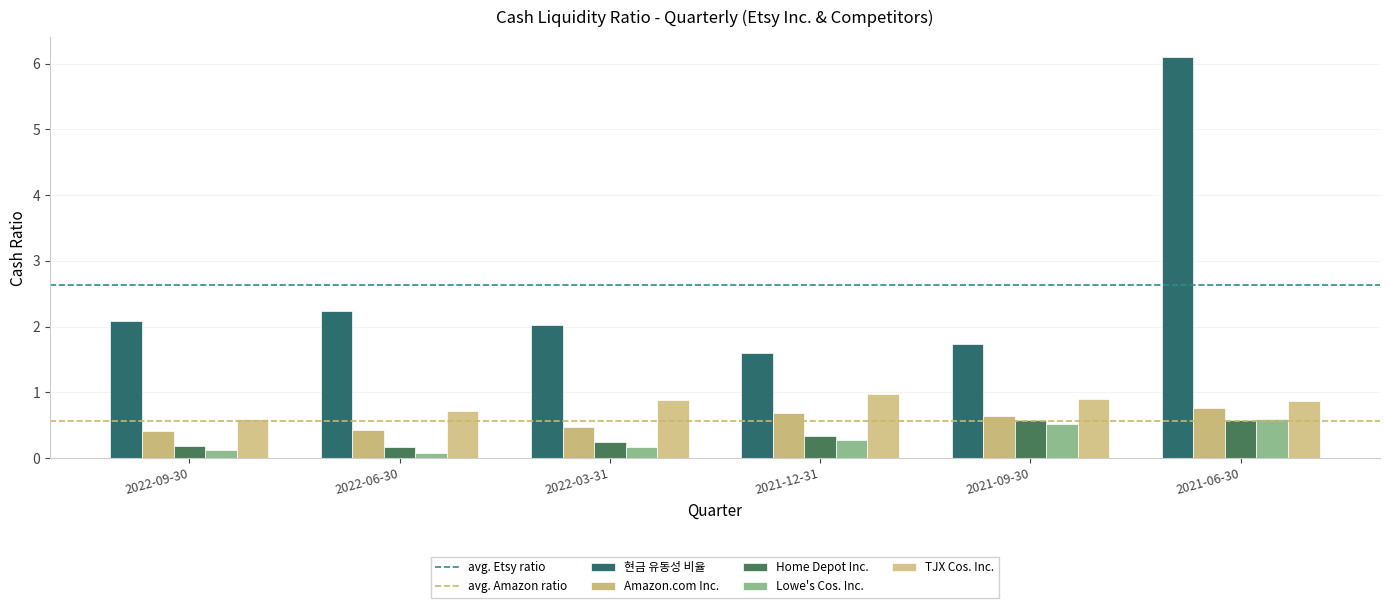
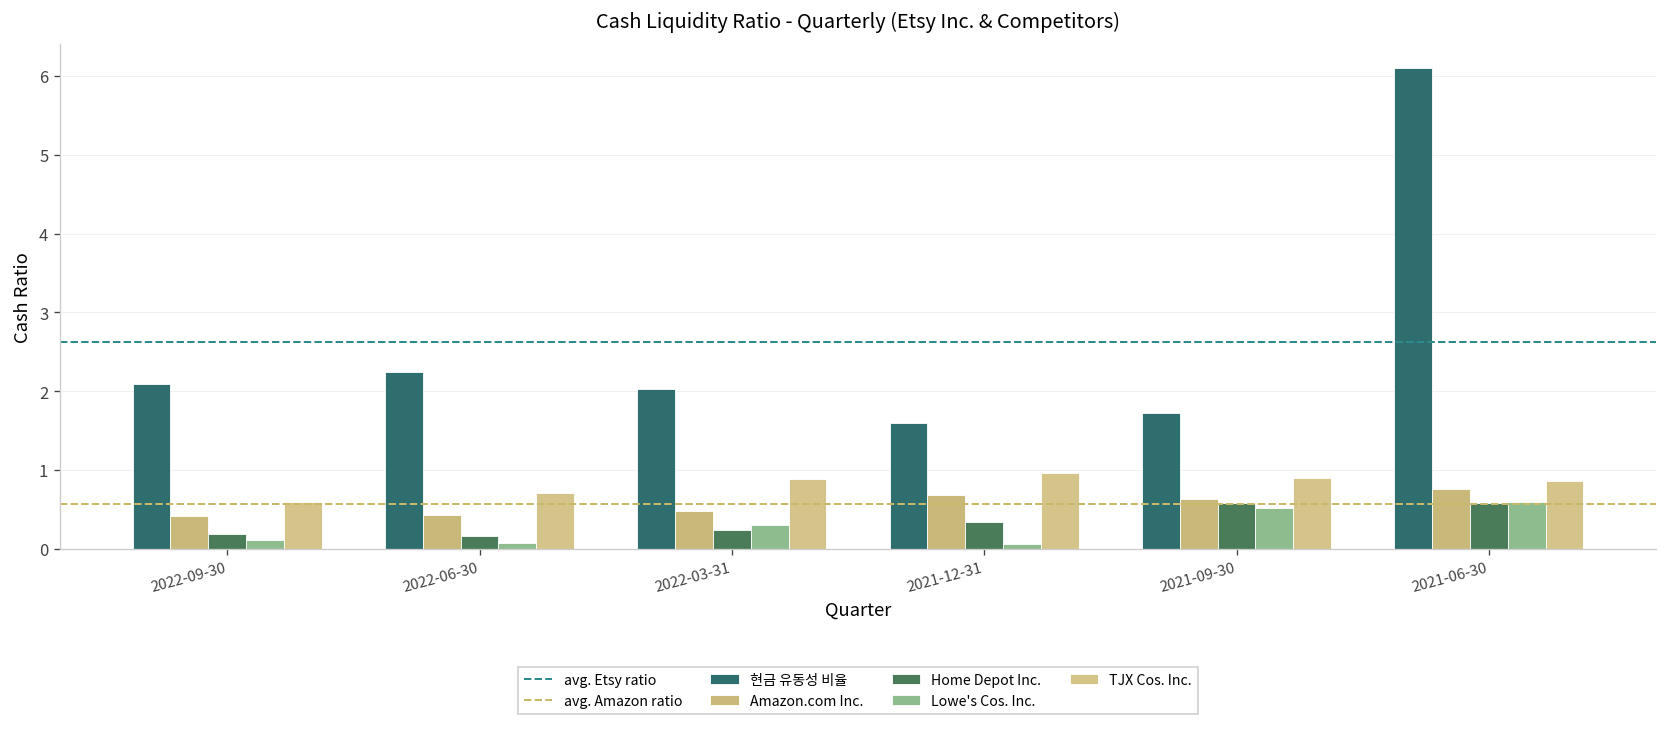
  {
    "Lowe's Cos. Inc.": {
      "2022-09-30": 0.1,
      "2022-06-30": 0.1,
-     "2022-03-31": 0.2,
-     "2021-12-31": 0.3,
+     "2022-03-31": 0.3,
+     "2021-12-31": 0.1,
      "2021-09-30": 0.5,
      "2021-06-30": 0.6
    }
  }
